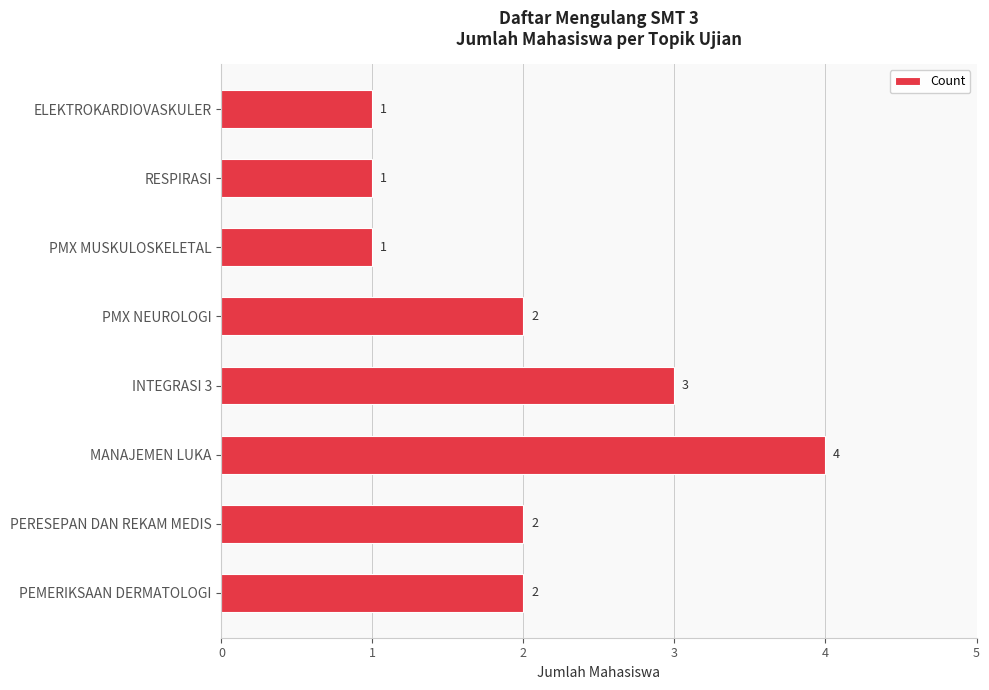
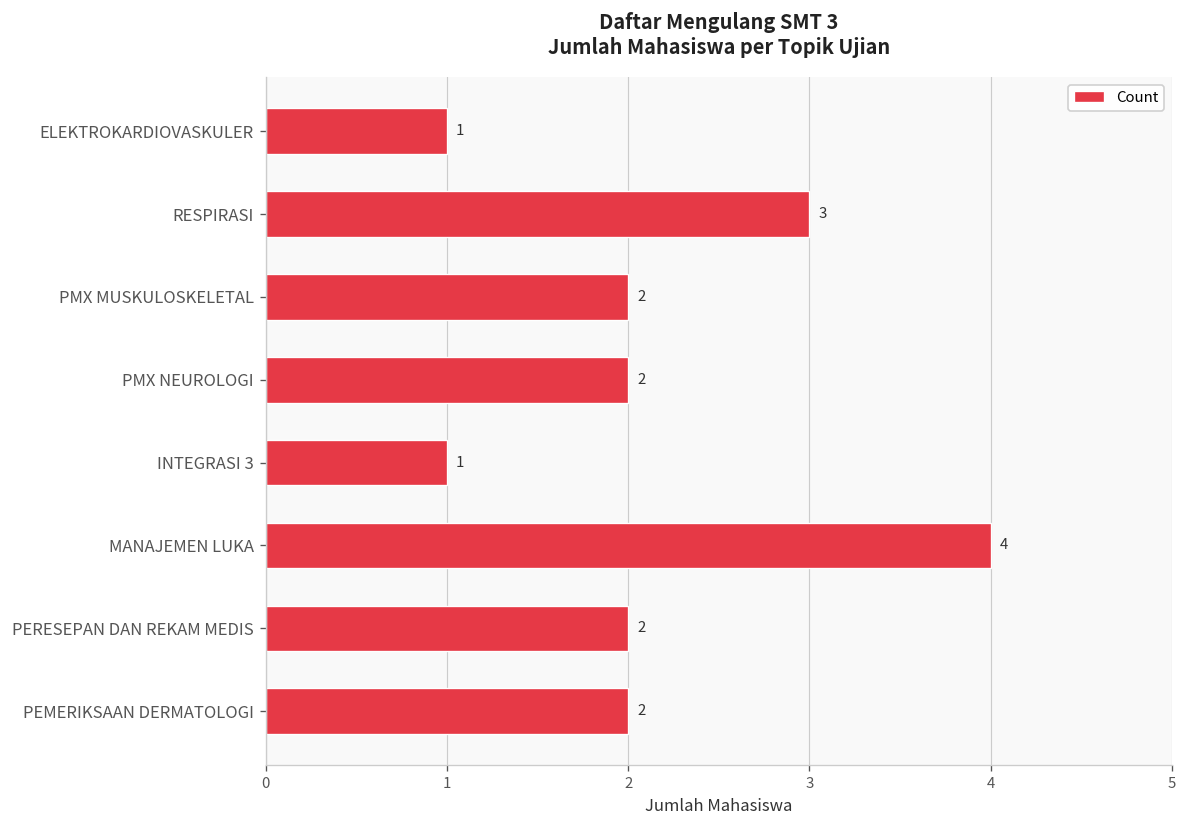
  {
    "ELEKTROKARDIOVASKULER": 1,
-   "RESPIRASI": 1,
-   "PMX MUSKULOSKELETAL": 1,
+   "RESPIRASI": 3,
+   "PMX MUSKULOSKELETAL": 2,
    "PMX NEUROLOGI": 2,
-   "INTEGRASI 3": 3,
+   "INTEGRASI 3": 1,
    "MANAJEMEN LUKA": 4,
    "PERESEPAN DAN REKAM MEDIS": 2,
    "PEMERIKSAAN DERMATOLOGI": 2
  }
